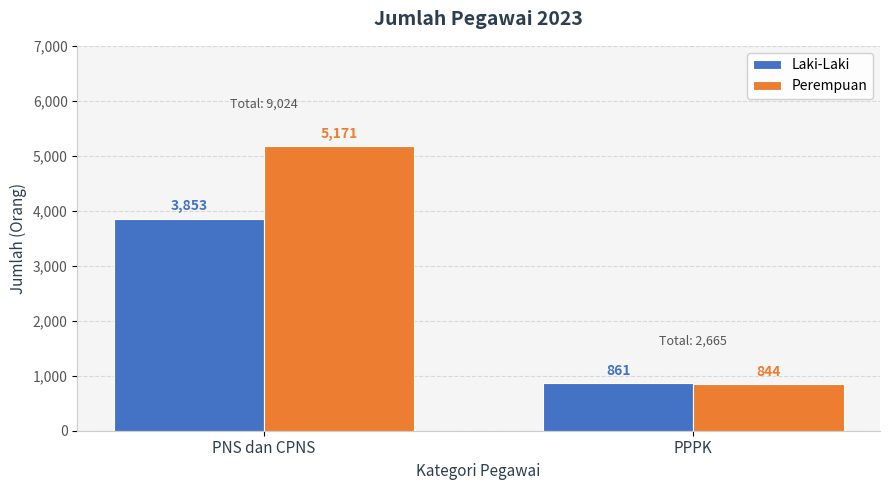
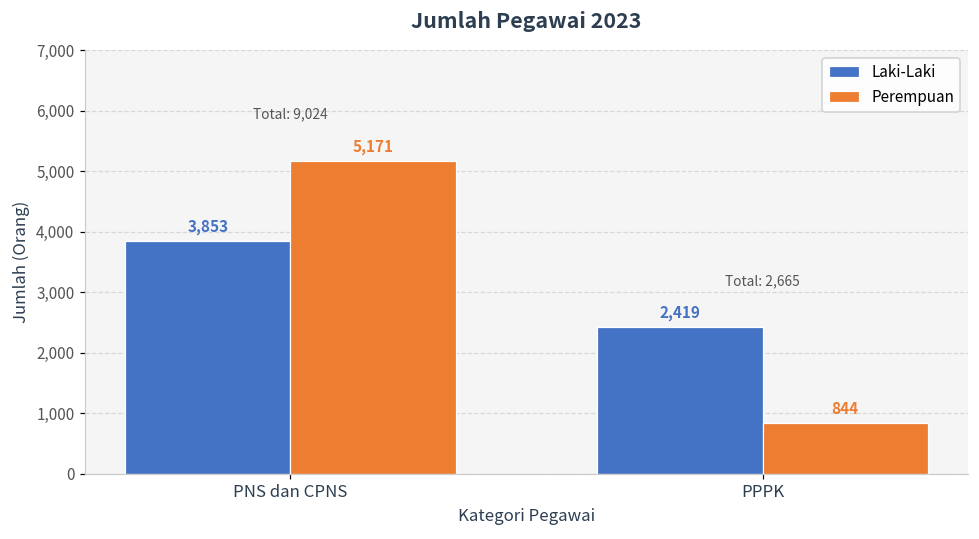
  {
    "Laki-Laki": {
      "PNS dan CPNS": "3,853",
-     "PPPK": "861"
+     "PPPK": "2,419"
    },
    "Perempuan": {
      "PNS dan CPNS": "5,171",
      "PPPK": "844"
    }
  }
